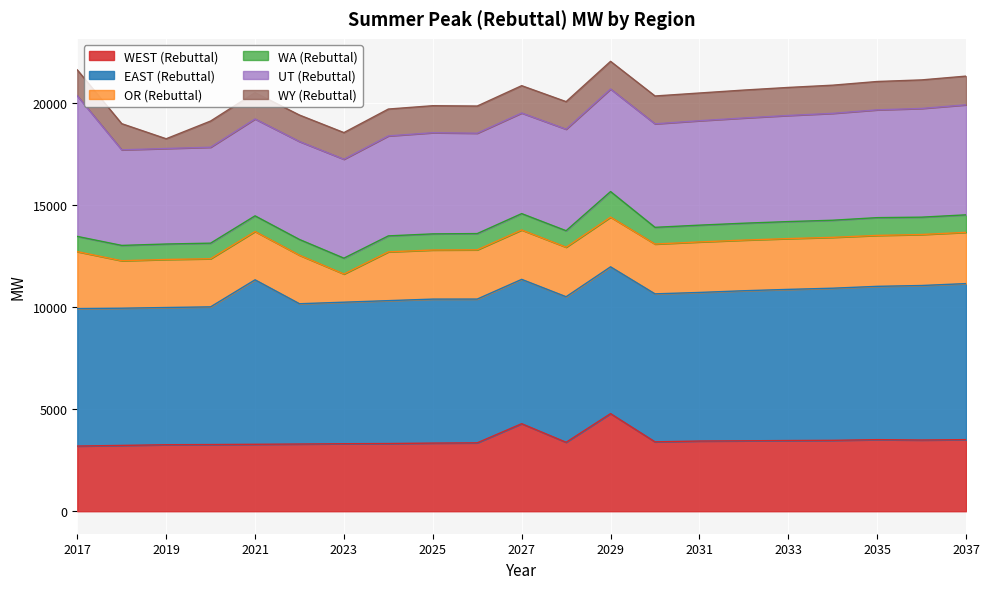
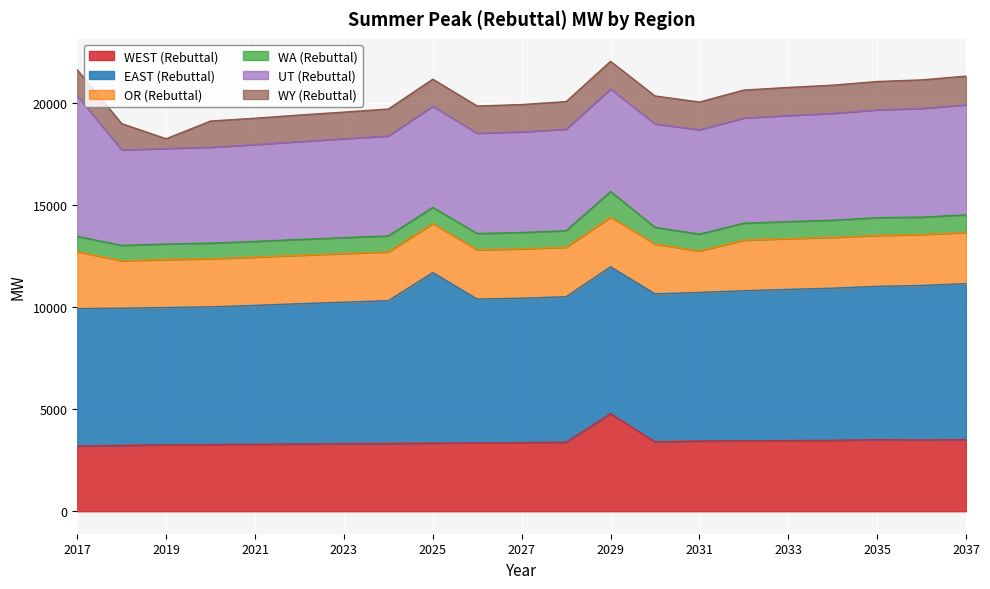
  {
    "WEST (Rebuttal)": {
      "2017": 3200,
      "2019": 3300,
      "2021": 3300,
      "2023": 3300,
      "2025": 3300,
-     "2027": 4300,
+     "2027": 3400,
      "2029": 4800,
      "2031": 3400,
      "2033": 3500,
      "2035": 3500,
      "2037": 3500
    },
    "EAST (Rebuttal)": {
      "2017": 6700,
      "2019": 6700,
-     "2021": 8100,
+     "2021": 6800,
      "2023": 6900,
-     "2025": 7100,
+     "2025": 8400,
      "2027": 7100,
      "2029": 7200,
      "2031": 7300,
      "2033": 7400,
      "2035": 7500,
      "2037": 7600
    },
    "OR (Rebuttal)": {
      "2017": 2800,
      "2019": 2400,
      "2021": 2400,
-     "2023": 1400,
+     "2023": 2400,
      "2025": 2400,
      "2027": 2400,
      "2029": 2400,
-     "2031": 2500,
+     "2031": 2000,
      "2033": 2500,
      "2035": 2500,
      "2037": 2500
    },
    "WA (Rebuttal)": {
      "2017": 700,
      "2019": 800,
      "2021": 800,
      "2023": 800,
      "2025": 800,
      "2027": 800,
      "2029": 1300,
      "2031": 800,
      "2033": 800,
      "2035": 900,
      "2037": 900
    },
    "UT (Rebuttal)": {
      "2017": 6900,
      "2019": 4700,
      "2021": 4700,
      "2023": 4800,
      "2025": 5000,
      "2027": 4900,
      "2029": 5000,
      "2031": 5100,
      "2033": 5200,
      "2035": 5300,
      "2037": 5400
    },
    "WY (Rebuttal)": {
      "2017": 1300,
      "2019": 500,
      "2023": 1300,
      "2025": 1300,
      "2027": 1300,
      "2029": 1400,
      "2031": 1400,
      "2033": 1400,
      "2035": 1400,
      "2037": 1400
    }
  }
